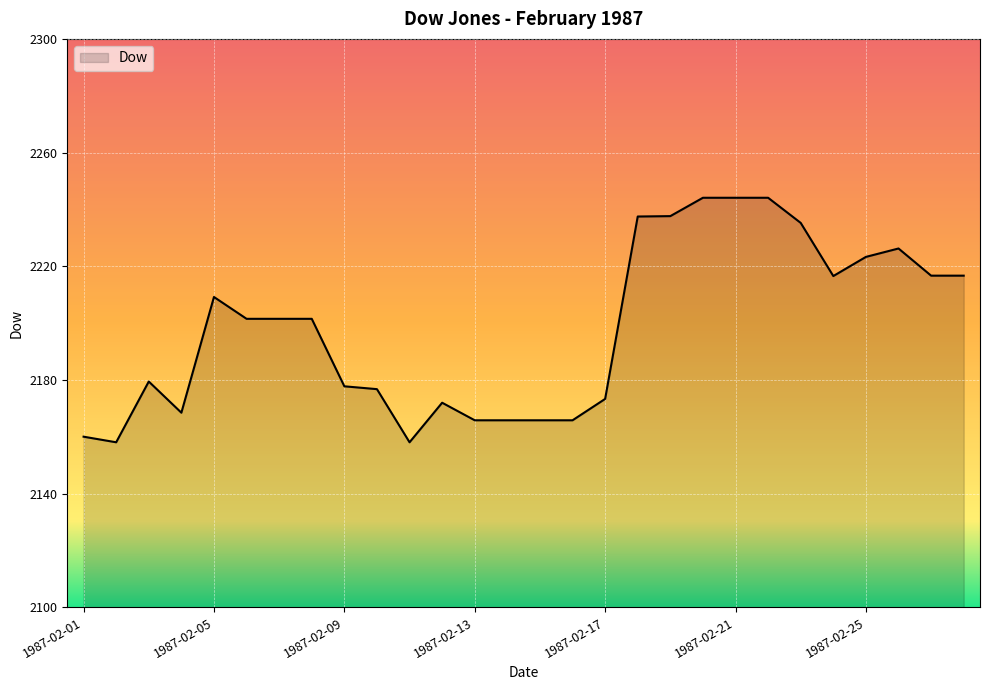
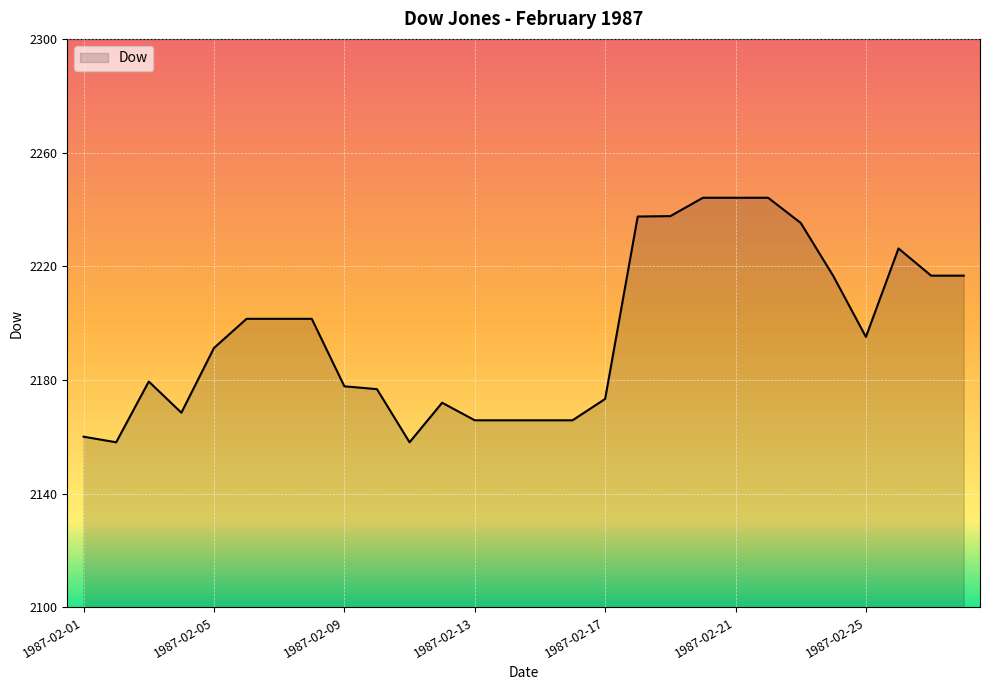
  {
    "1987-02-01": 2160,
-   "1987-02-05": 2209,
+   "1987-02-05": 2191,
    "1987-02-09": 2178,
    "1987-02-13": 2166,
    "1987-02-17": 2173,
    "1987-02-21": 2244,
-   "1987-02-25": 2223
+   "1987-02-25": 2195
  }
